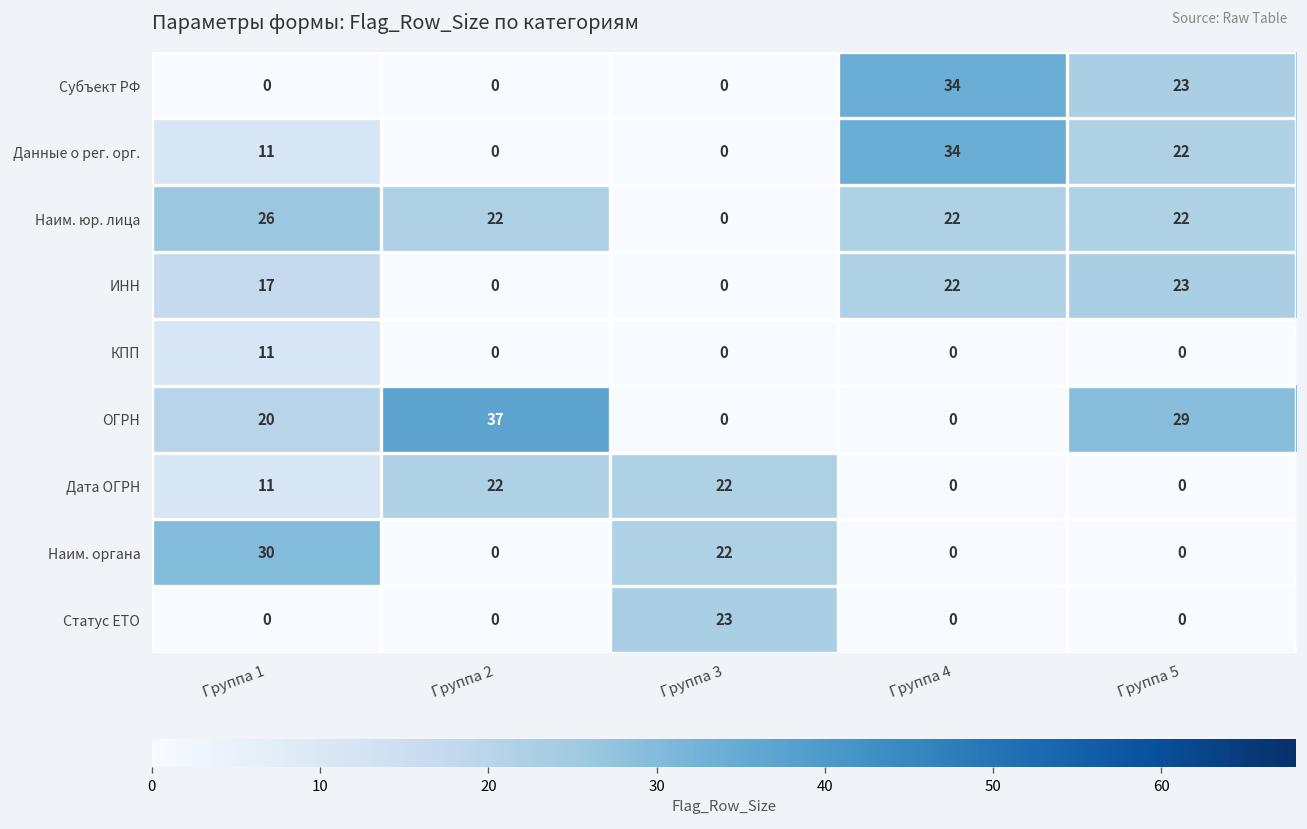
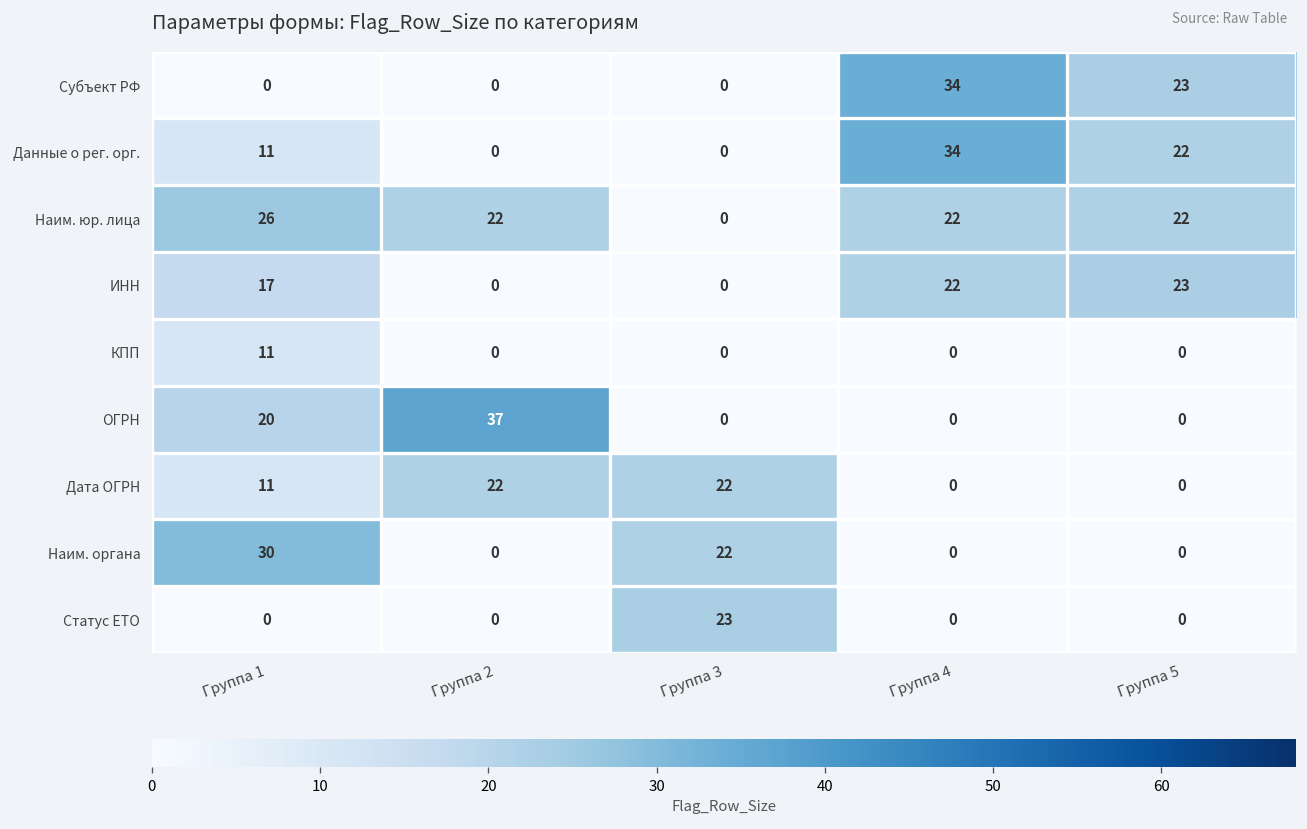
  {
    "Субъект РФ": {
      "Группа 1": 0,
      "Группа 2": 0,
      "Группа 3": 0,
      "Группа 4": 34,
      "Группа 5": 23
    },
    "Данные о рег. орг.": {
      "Группа 1": 11,
      "Группа 2": 0,
      "Группа 3": 0,
      "Группа 4": 34,
      "Группа 5": 22
    },
    "Наим. юр. лица": {
      "Группа 1": 26,
      "Группа 2": 22,
      "Группа 3": 0,
      "Группа 4": 22,
      "Группа 5": 22
    },
    "ИНН": {
      "Группа 1": 17,
      "Группа 2": 0,
      "Группа 3": 0,
      "Группа 4": 22,
      "Группа 5": 23
    },
    "КПП": {
      "Группа 1": 11,
      "Группа 2": 0,
      "Группа 3": 0,
      "Группа 4": 0,
      "Группа 5": 0
    },
    "ОГРН": {
      "Группа 1": 20,
      "Группа 2": 37,
      "Группа 3": 0,
      "Группа 4": 0,
-     "Группа 5": 29
+     "Группа 5": 0
    },
    "Дата ОГРН": {
      "Группа 1": 11,
      "Группа 2": 22,
      "Группа 3": 22,
      "Группа 4": 0,
      "Группа 5": 0
    },
    "Наим. органа": {
      "Группа 1": 30,
      "Группа 2": 0,
      "Группа 3": 22,
      "Группа 4": 0,
      "Группа 5": 0
    },
    "Статус ЕТО": {
      "Группа 1": 0,
      "Группа 2": 0,
      "Группа 3": 23,
      "Группа 4": 0,
      "Группа 5": 0
    }
  }
